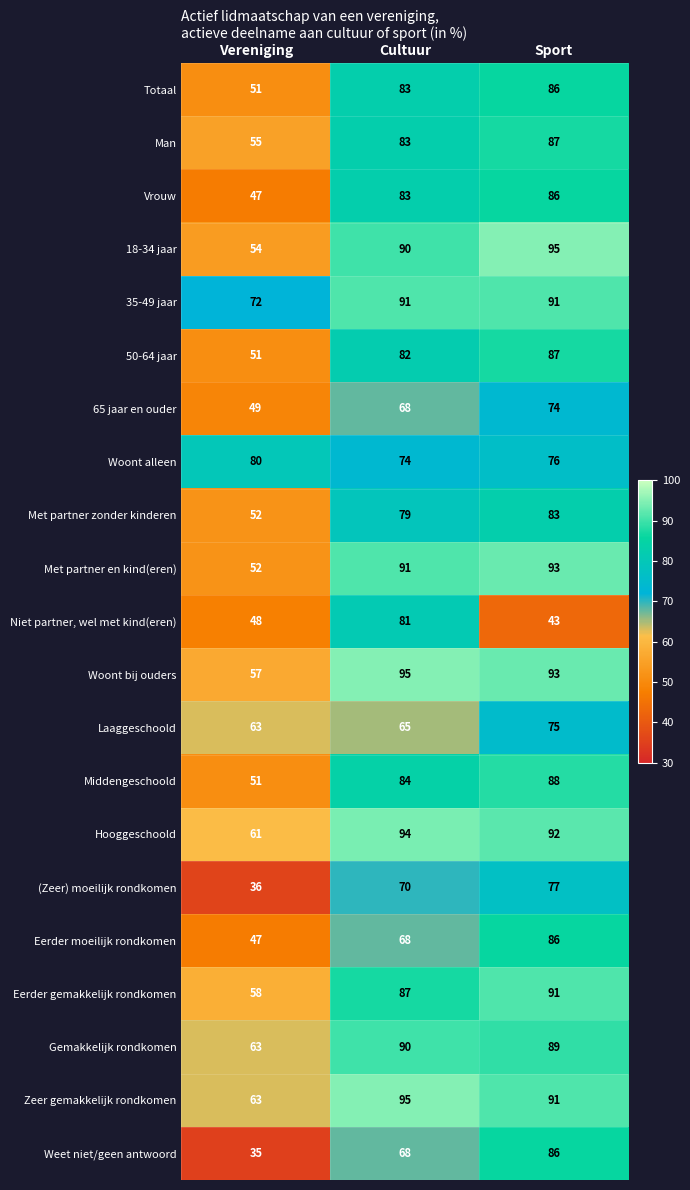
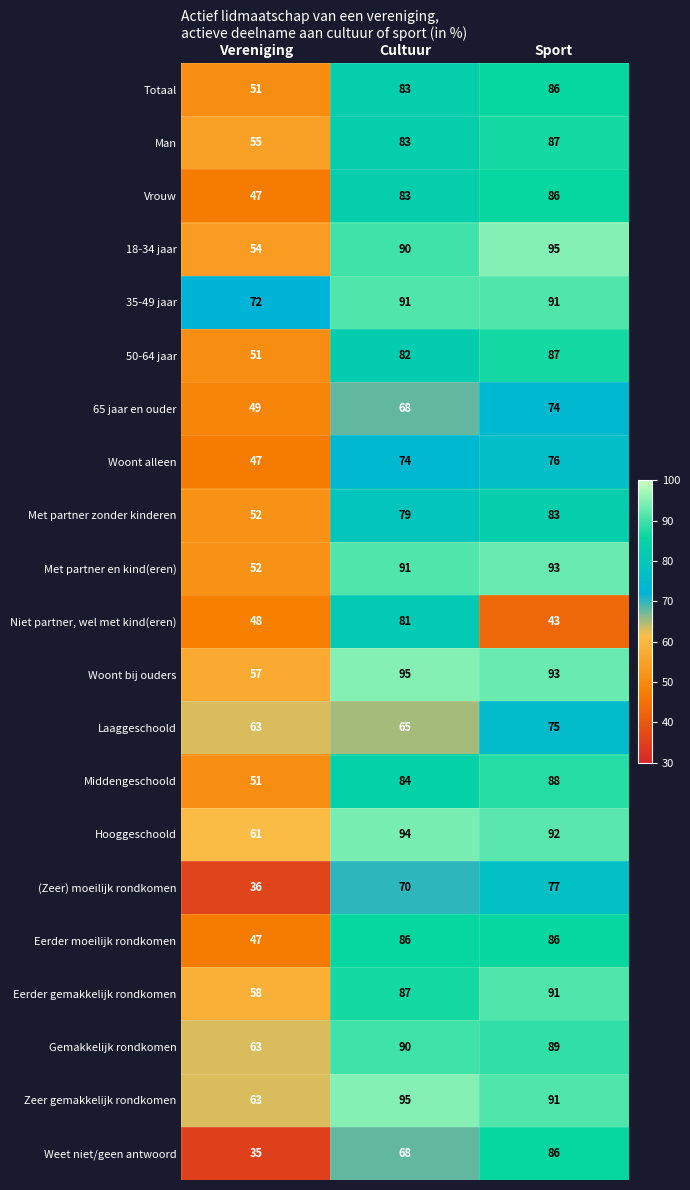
  {
    "Totaal": {
      "Vereniging": 51,
      "Cultuur": 83,
      "Sport": 86
    },
    "Man": {
      "Vereniging": 55,
      "Cultuur": 83,
      "Sport": 87
    },
    "Vrouw": {
      "Vereniging": 47,
      "Cultuur": 83,
      "Sport": 86
    },
    "18-34 jaar": {
      "Vereniging": 54,
      "Cultuur": 90,
      "Sport": 95
    },
    "35-49 jaar": {
      "Vereniging": 72,
      "Cultuur": 91,
      "Sport": 91
    },
    "50-64 jaar": {
      "Vereniging": 51,
      "Cultuur": 82,
      "Sport": 87
    },
    "65 jaar en ouder": {
      "Vereniging": 49,
      "Cultuur": 68,
      "Sport": 74
    },
    "Woont alleen": {
-     "Vereniging": 80,
+     "Vereniging": 47,
      "Cultuur": 74,
      "Sport": 76
    },
    "Met partner zonder kinderen": {
      "Vereniging": 52,
      "Cultuur": 79,
      "Sport": 83
    },
    "Met partner en kind(eren)": {
      "Vereniging": 52,
      "Cultuur": 91,
      "Sport": 93
    },
    "Niet partner, wel met kind(eren)": {
      "Vereniging": 48,
      "Cultuur": 81,
      "Sport": 43
    },
    "Woont bij ouders": {
      "Vereniging": 57,
      "Cultuur": 95,
      "Sport": 93
    },
    "Laaggeschoold": {
      "Vereniging": 63,
      "Cultuur": 65,
      "Sport": 75
    },
    "Middengeschoold": {
      "Vereniging": 51,
      "Cultuur": 84,
      "Sport": 88
    },
    "Hooggeschoold": {
      "Vereniging": 61,
      "Cultuur": 94,
      "Sport": 92
    },
    "(Zeer) moeilijk rondkomen": {
      "Vereniging": 36,
      "Cultuur": 70,
      "Sport": 77
    },
    "Eerder moeilijk rondkomen": {
      "Vereniging": 47,
-     "Cultuur": 68,
+     "Cultuur": 86,
      "Sport": 86
    },
    "Eerder gemakkelijk rondkomen": {
      "Vereniging": 58,
      "Cultuur": 87,
      "Sport": 91
    },
    "Gemakkelijk rondkomen": {
      "Vereniging": 63,
      "Cultuur": 90,
      "Sport": 89
    },
    "Zeer gemakkelijk rondkomen": {
      "Vereniging": 63,
      "Cultuur": 95,
      "Sport": 91
    },
    "Weet niet/geen antwoord": {
      "Vereniging": 35,
      "Cultuur": 68,
      "Sport": 86
    }
  }
